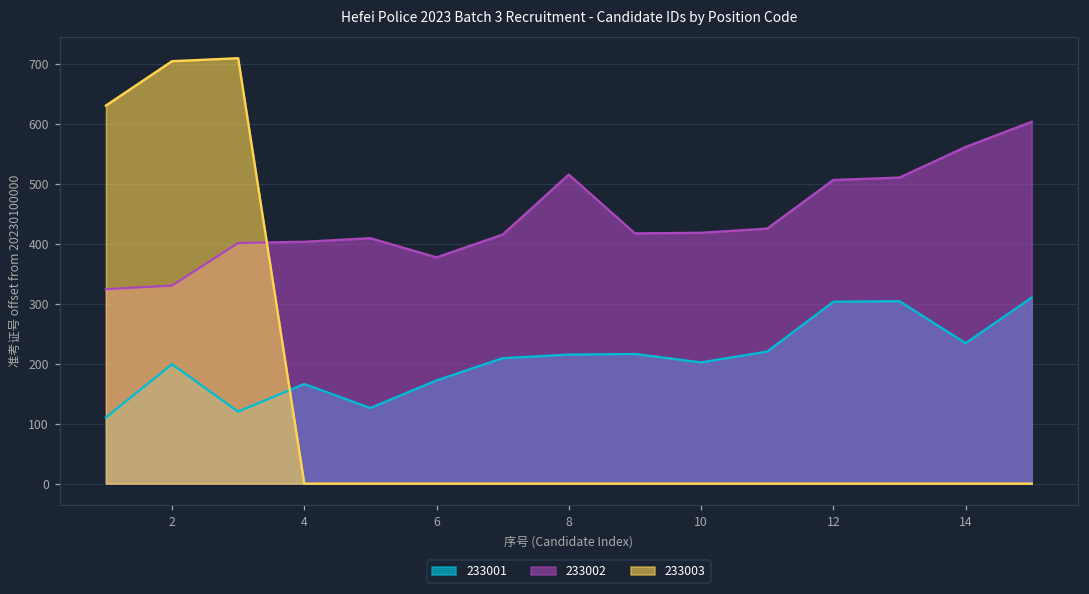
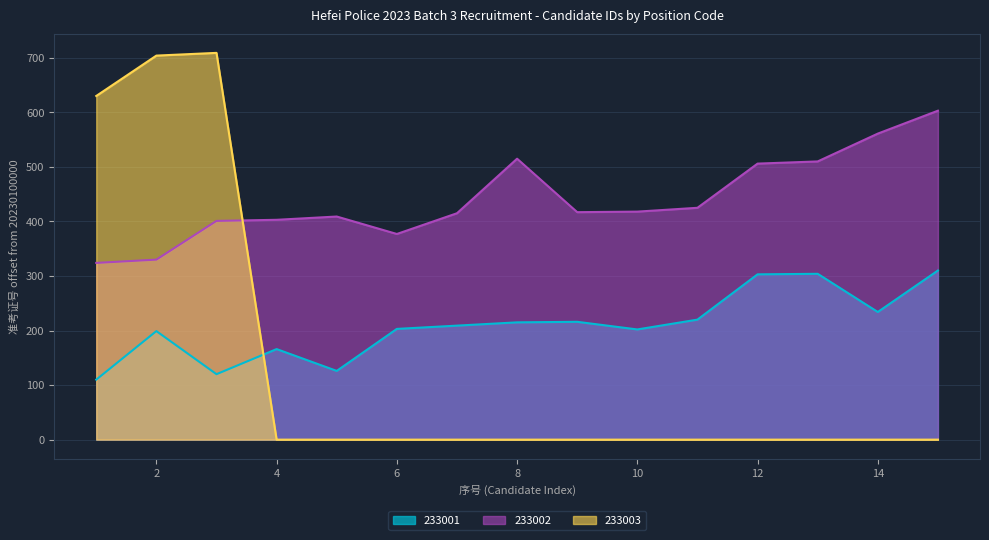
  {
    "233001": {
      "2": 200,
      "4": 170,
-     "6": 170,
+     "6": 200,
      "8": 220,
      "10": 200,
      "12": 300,
      "14": 230
    },
    "233002": {
      "2": 330,
      "4": 400,
      "6": 380,
      "8": 520,
      "10": 420,
      "12": 510,
      "14": 560
    },
    "233003": {
      "2": 700,
      "4": 0,
      "6": 0,
      "8": 0,
      "10": 0,
      "12": 0,
      "14": 0
    }
  }
